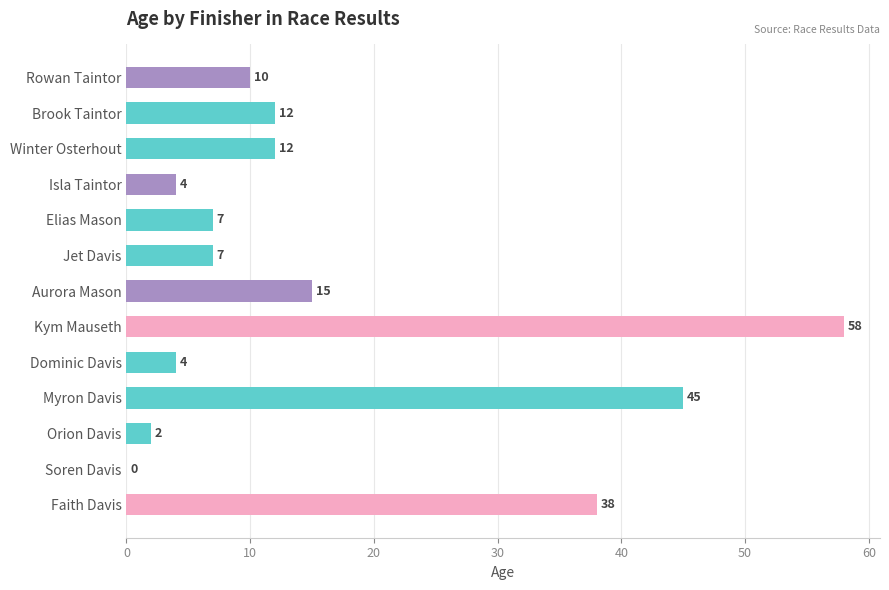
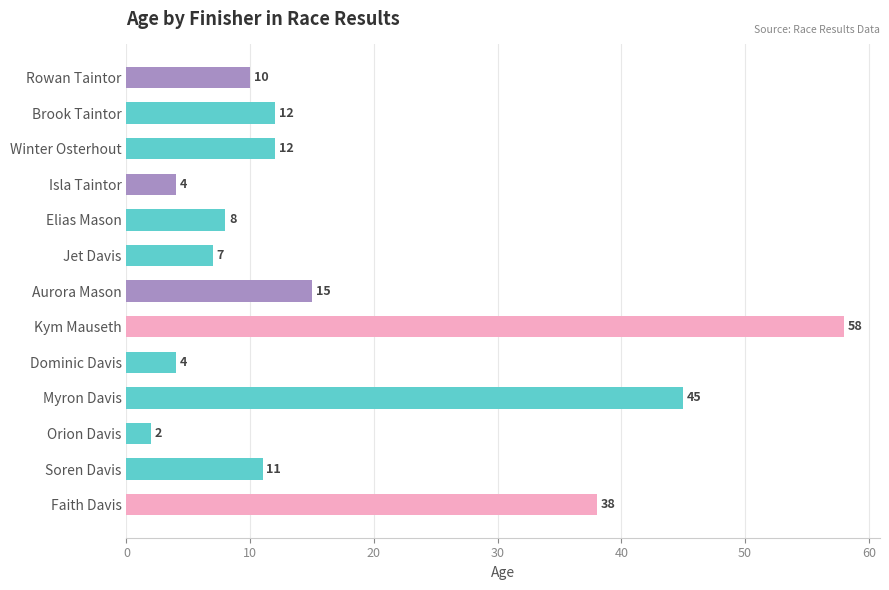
  {
    "Rowan Taintor": 10,
    "Brook Taintor": 12,
    "Winter Osterhout": 12,
    "Isla Taintor": 4,
-   "Elias Mason": 7,
+   "Elias Mason": 8,
    "Jet Davis": 7,
    "Aurora Mason": 15,
    "Kym Mauseth": 58,
    "Dominic Davis": 4,
    "Myron Davis": 45,
    "Orion Davis": 2,
-   "Soren Davis": 0,
+   "Soren Davis": 11,
    "Faith Davis": 38
  }
